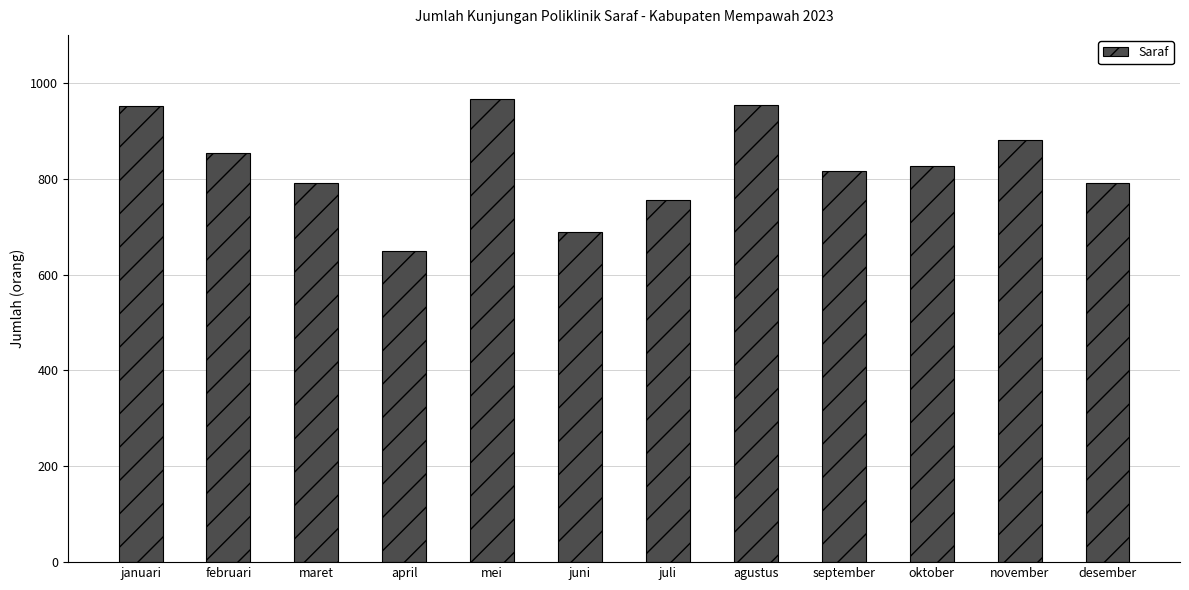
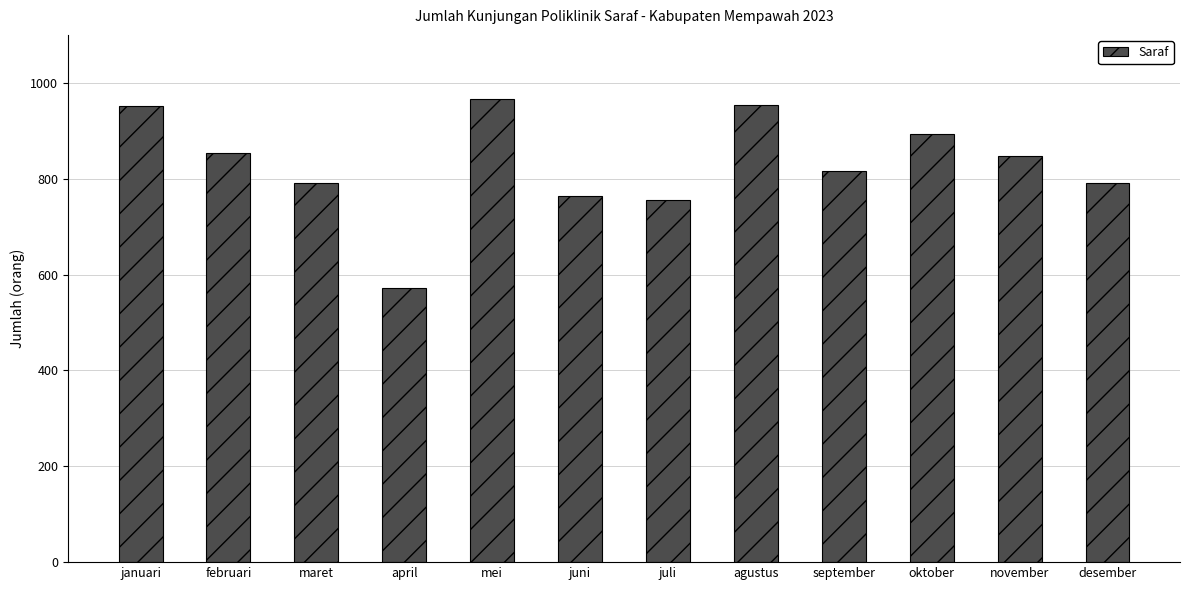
  {
    "januari": 950,
    "februari": 850,
    "maret": 790,
-   "april": 650,
+   "april": 570,
    "mei": 970,
-   "juni": 690,
+   "juni": 760,
    "juli": 760,
    "agustus": 950,
    "september": 820,
-   "oktober": 830,
-   "november": 880,
+   "oktober": 890,
+   "november": 850,
    "desember": 790
  }
